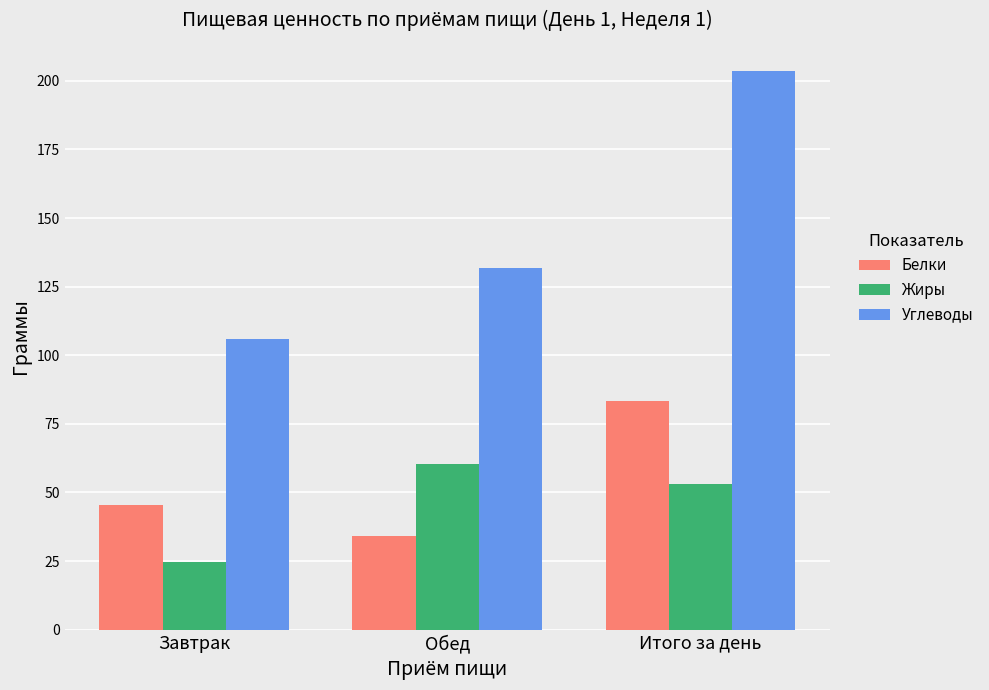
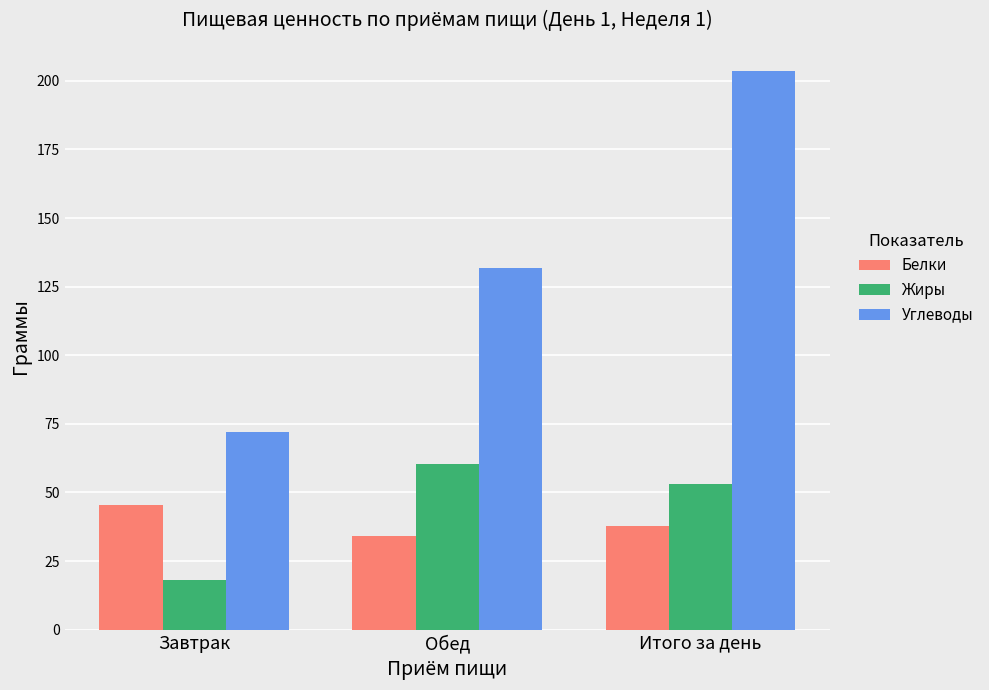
  {
    "Белки": {
      "Завтрак": 45,
      "Обед": 34,
-     "Итого за день": 83
+     "Итого за день": 38
    },
    "Жиры": {
-     "Завтрак": 25,
+     "Завтрак": 18,
      "Обед": 60,
      "Итого за день": 53
    },
    "Углеводы": {
-     "Завтрак": 106,
+     "Завтрак": 72,
      "Обед": 132,
      "Итого за день": 204
    }
  }
